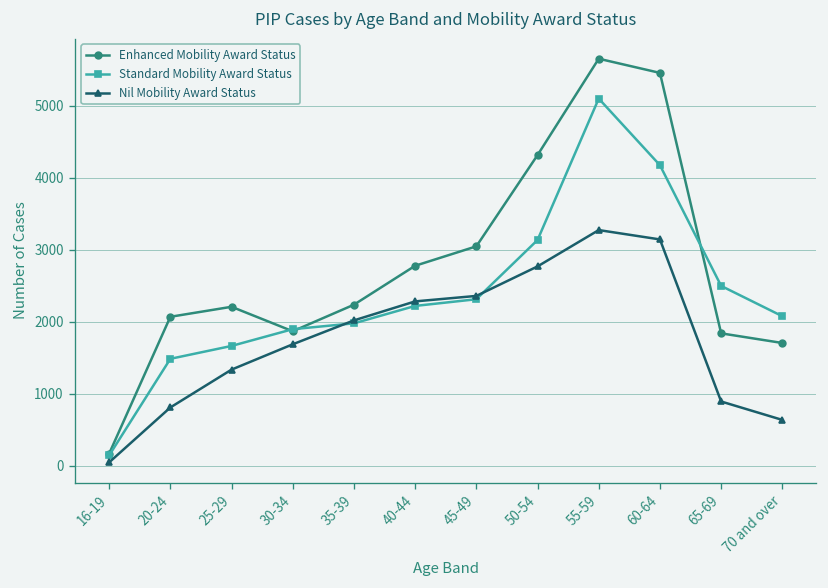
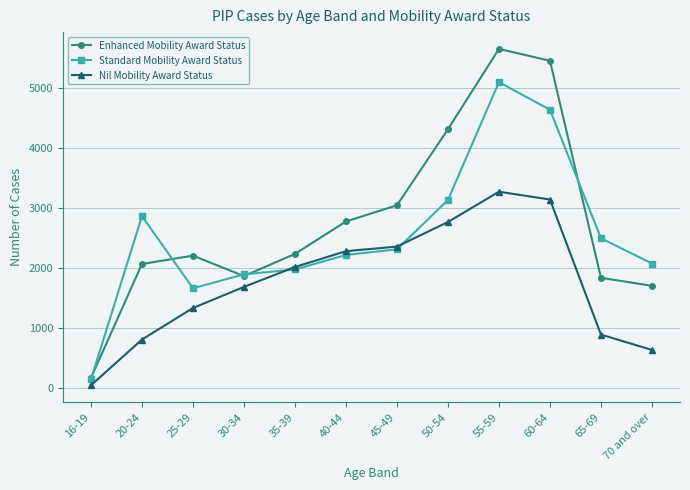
  {
    "Standard Mobility Award Status": {
-     "20-24": 1500,
+     "20-24": 2900,
      "25-29": 1700,
      "40-44": 2200,
      "45-49": 2300,
      "50-54": 3100,
      "55-59": 5100,
-     "60-64": 4200,
+     "60-64": 4600,
      "65-69": 2500,
      "70 and over": 2100
    }
  }
